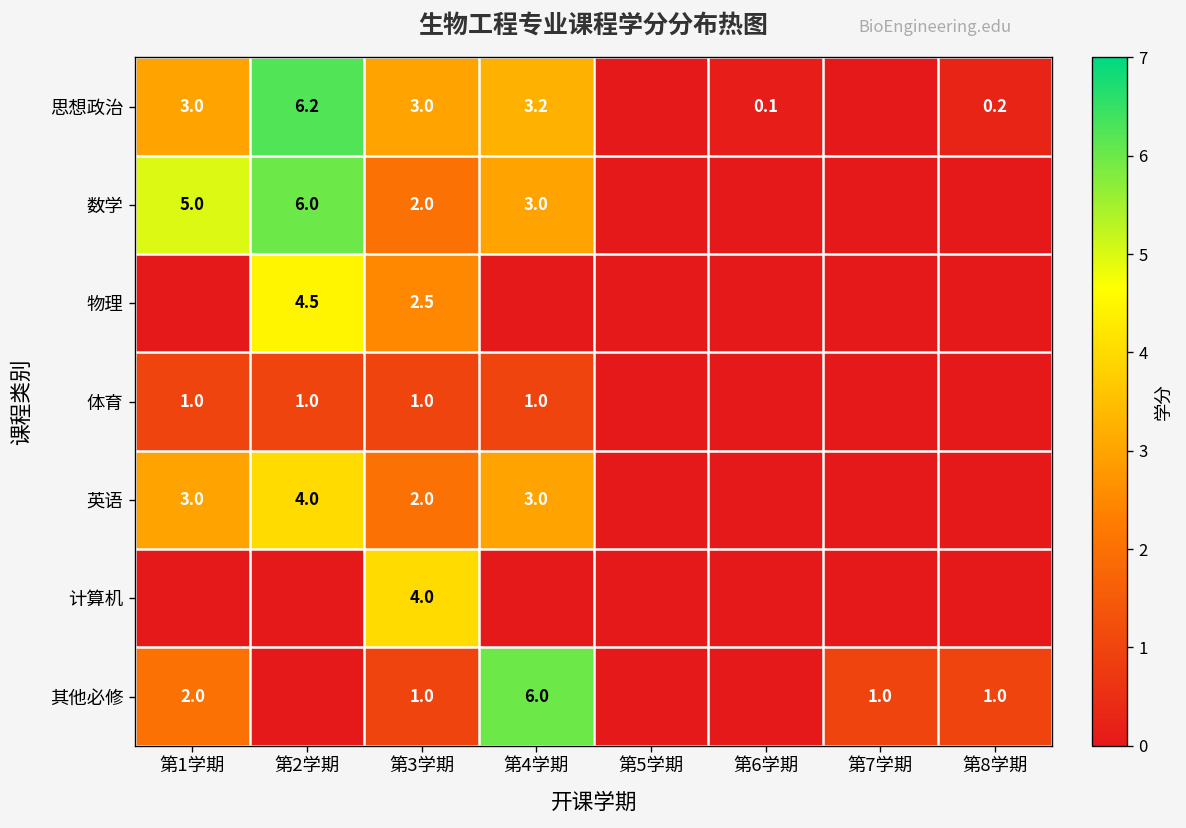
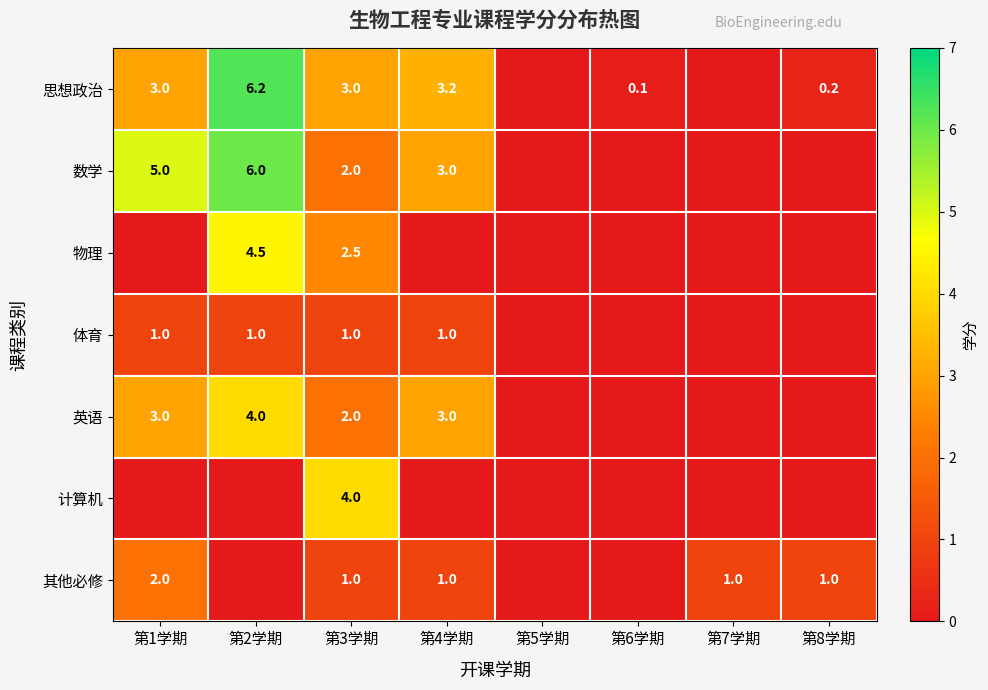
  {
    "思想政治": {
      "第1学期": 3.0,
      "第2学期": 6.2,
      "第3学期": 3.0,
      "第4学期": 3.2,
      "第6学期": 0.1,
      "第8学期": 0.2
    },
    "数学": {
      "第1学期": 5.0,
      "第2学期": 6.0,
      "第3学期": 2.0,
      "第4学期": 3.0
    },
    "物理": {
      "第2学期": 4.5,
      "第3学期": 2.5
    },
    "体育": {
      "第1学期": 1.0,
      "第2学期": 1.0,
      "第3学期": 1.0,
      "第4学期": 1.0
    },
    "英语": {
      "第1学期": 3.0,
      "第2学期": 4.0,
      "第3学期": 2.0,
      "第4学期": 3.0
    },
    "计算机": {
      "第3学期": 4.0
    },
    "其他必修": {
      "第1学期": 2.0,
      "第3学期": 1.0,
-     "第4学期": 6.0,
+     "第4学期": 1.0,
      "第7学期": 1.0,
      "第8学期": 1.0
    }
  }
